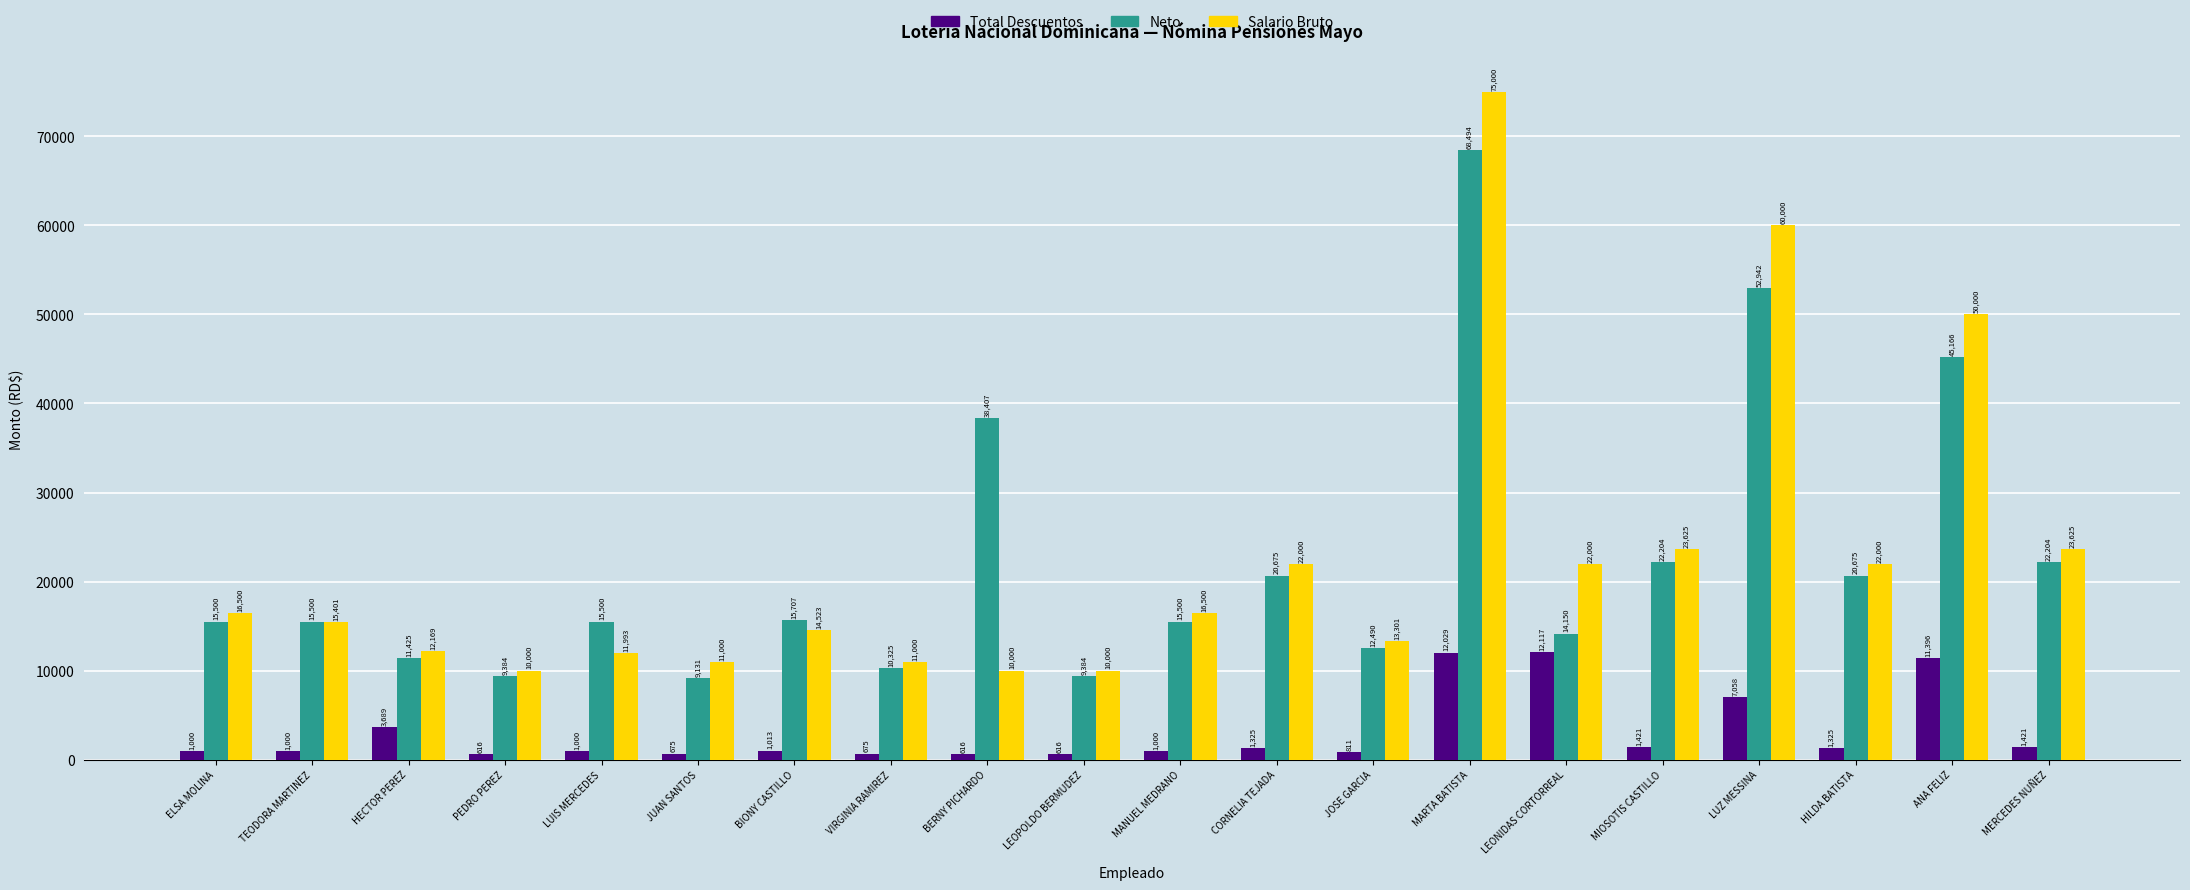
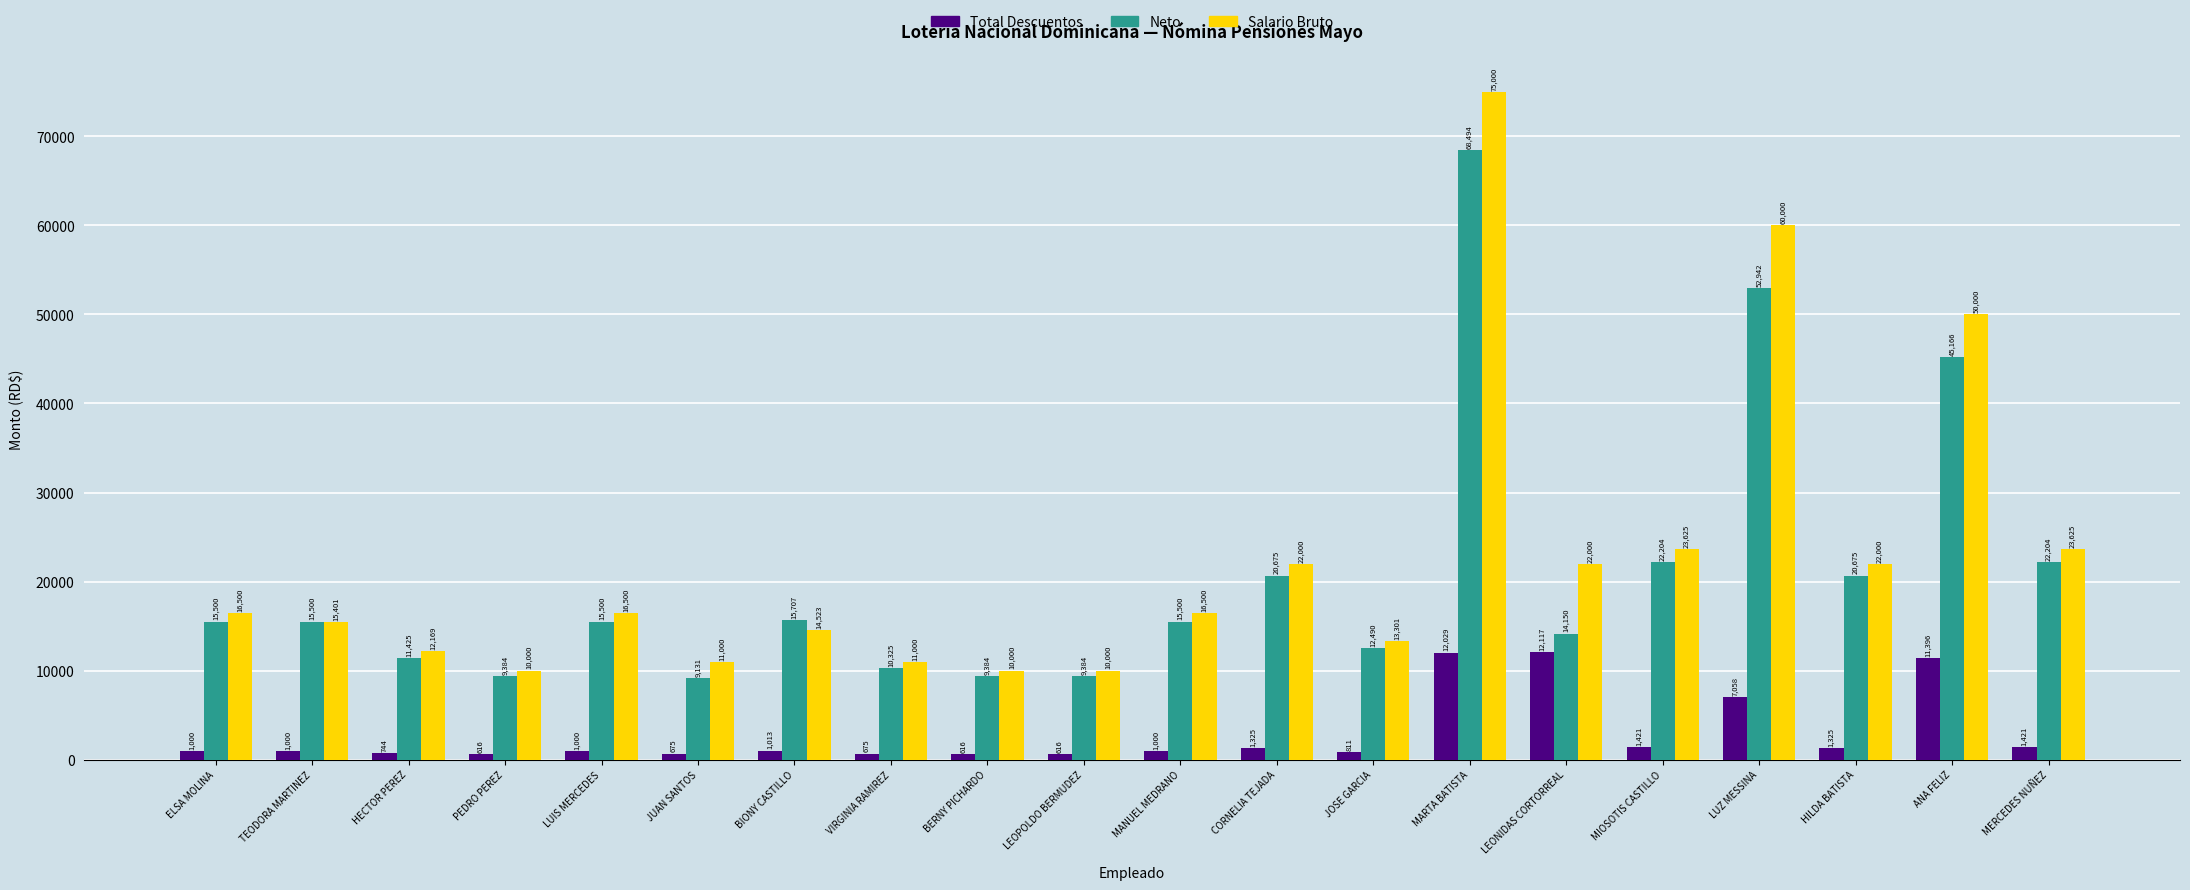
  {
    "Total Descuentos": {
      "ELSA MOLINA": "1,000",
      "TEODORA MARTINEZ": "1,000",
-     "HECTOR PEREZ": "3,689",
+     "HECTOR PEREZ": "744",
      "PEDRO PEREZ": "616",
      "LUIS MERCEDES": "1,000",
      "JUAN SANTOS": "675",
      "BIONY CASTILLO": "1,013",
      "VIRGINIA RAMIREZ": "675",
      "BERNY PICHARDO": "616",
      "LEOPOLDO BERMUDEZ": "616",
      "MANUEL MEDRANO": "1,000",
      "CORNELIA TEJADA": "1,325",
      "JOSE GARCIA": "811",
      "MARTA BATISTA": "12,029",
      "LEONIDAS CORTORREAL": "12,117",
      "MIOSOTIS CASTILLO": "1,421",
      "LUZ MESSINA": "7,058",
      "HILDA BATISTA": "1,325",
      "ANA FELIZ": "11,396",
      "MERCEDES NUÑEZ": "1,421"
    },
    "Neto": {
      "ELSA MOLINA": "15,500",
      "TEODORA MARTINEZ": "15,500",
      "HECTOR PEREZ": "11,425",
      "PEDRO PEREZ": "9,384",
      "LUIS MERCEDES": "15,500",
      "JUAN SANTOS": "9,131",
      "BIONY CASTILLO": "15,707",
      "VIRGINIA RAMIREZ": "10,325",
-     "BERNY PICHARDO": "38,407",
+     "BERNY PICHARDO": "9,384",
      "LEOPOLDO BERMUDEZ": "9,384",
      "MANUEL MEDRANO": "15,500",
      "CORNELIA TEJADA": "20,675",
      "JOSE GARCIA": "12,490",
      "MARTA BATISTA": "68,494",
      "LEONIDAS CORTORREAL": "14,150",
      "MIOSOTIS CASTILLO": "22,204",
      "LUZ MESSINA": "52,942",
      "HILDA BATISTA": "20,675",
      "ANA FELIZ": "45,166",
      "MERCEDES NUÑEZ": "22,204"
    },
    "Salario Bruto": {
      "ELSA MOLINA": "16,500",
      "TEODORA MARTINEZ": "15,401",
      "HECTOR PEREZ": "12,169",
      "PEDRO PEREZ": "10,000",
-     "LUIS MERCEDES": "11,993",
+     "LUIS MERCEDES": "16,500",
      "JUAN SANTOS": "11,000",
      "BIONY CASTILLO": "14,523",
      "VIRGINIA RAMIREZ": "11,000",
      "BERNY PICHARDO": "10,000",
      "LEOPOLDO BERMUDEZ": "10,000",
      "MANUEL MEDRANO": "16,500",
      "CORNELIA TEJADA": "22,000",
      "JOSE GARCIA": "13,301",
      "MARTA BATISTA": "75,000",
      "LEONIDAS CORTORREAL": "22,000",
      "MIOSOTIS CASTILLO": "23,625",
      "LUZ MESSINA": "60,000",
      "HILDA BATISTA": "22,000",
      "ANA FELIZ": "50,000",
      "MERCEDES NUÑEZ": "23,625"
    }
  }
